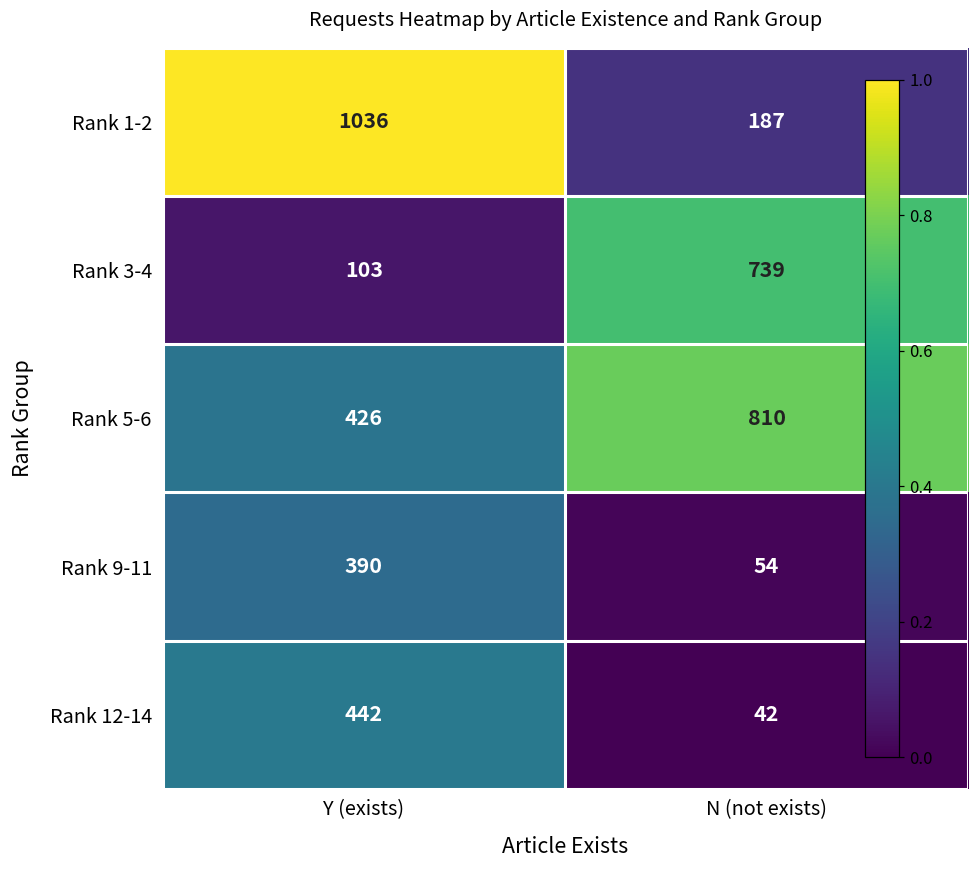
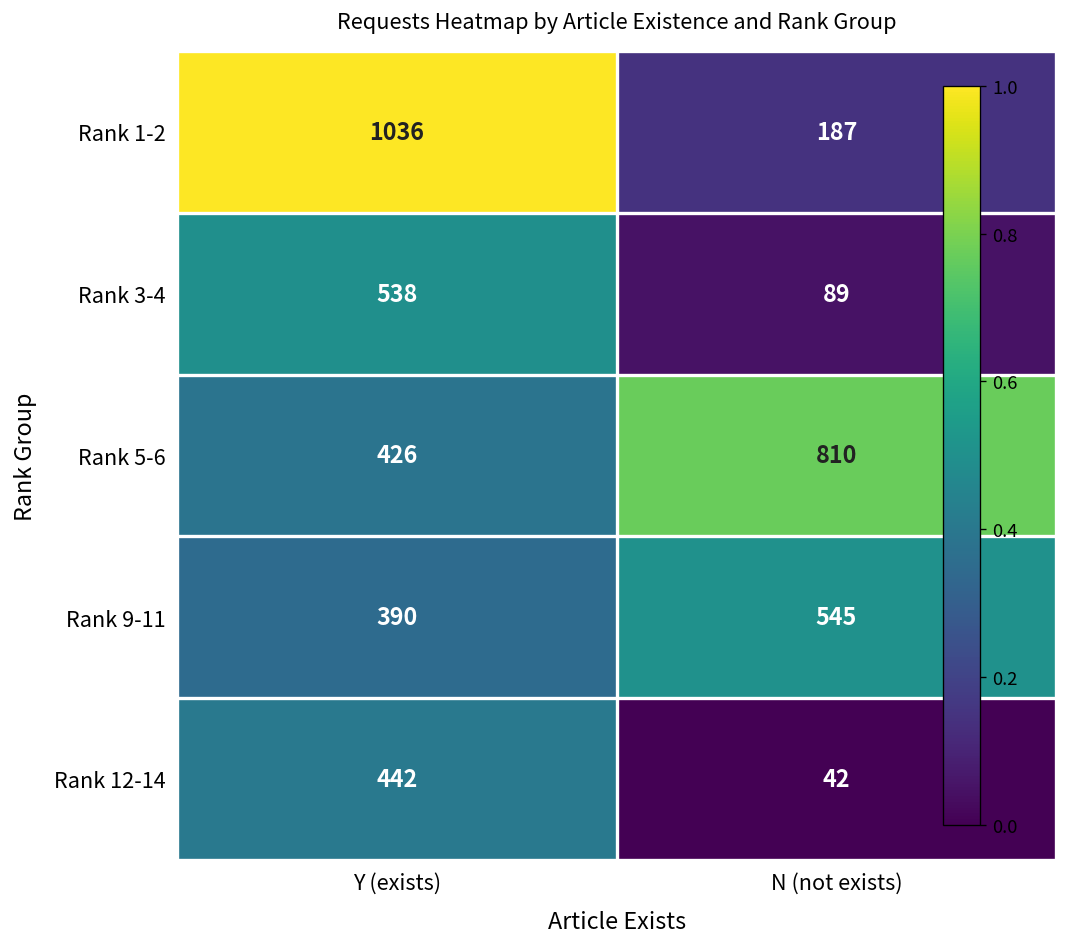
  {
    "Rank 1-2": {
      "Y (exists)": 1036,
      "N (not exists)": 187
    },
    "Rank 3-4": {
-     "Y (exists)": 103,
-     "N (not exists)": 739
+     "Y (exists)": 538,
+     "N (not exists)": 89
    },
    "Rank 5-6": {
      "Y (exists)": 426,
      "N (not exists)": 810
    },
    "Rank 9-11": {
      "Y (exists)": 390,
-     "N (not exists)": 54
+     "N (not exists)": 545
    },
    "Rank 12-14": {
      "Y (exists)": 442,
      "N (not exists)": 42
    }
  }
